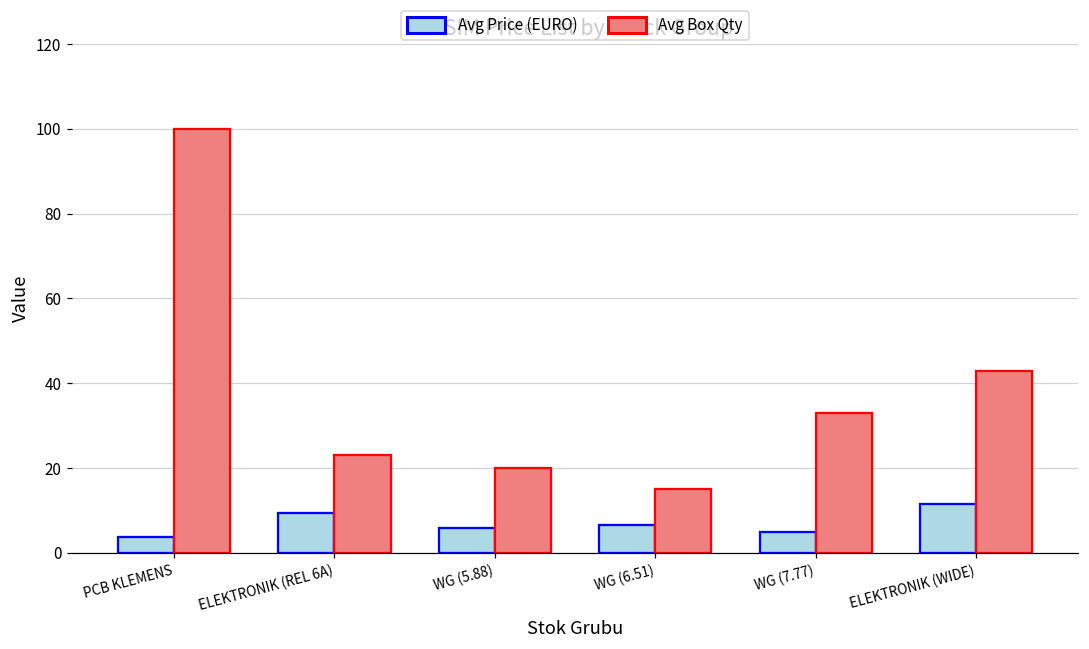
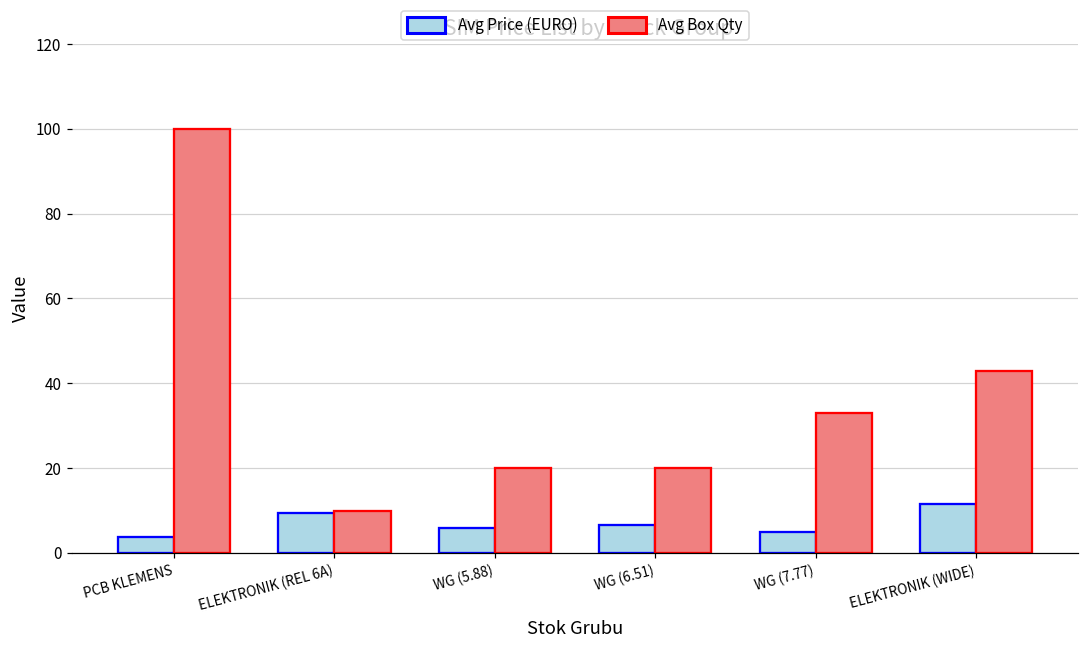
  {
    "Avg Price (EURO)": {
      "PCB KLEMENS": 4,
      "ELEKTRONIK (REL 6A)": 9,
      "WG (5.88)": 6,
      "WG (6.51)": 7,
      "WG (7.77)": 5,
      "ELEKTRONIK (WIDE)": 12
    },
    "Avg Box Qty": {
      "PCB KLEMENS": 100,
-     "ELEKTRONIK (REL 6A)": 23,
+     "ELEKTRONIK (REL 6A)": 10,
      "WG (5.88)": 20,
-     "WG (6.51)": 15,
+     "WG (6.51)": 20,
      "WG (7.77)": 33,
      "ELEKTRONIK (WIDE)": 43
    }
  }
